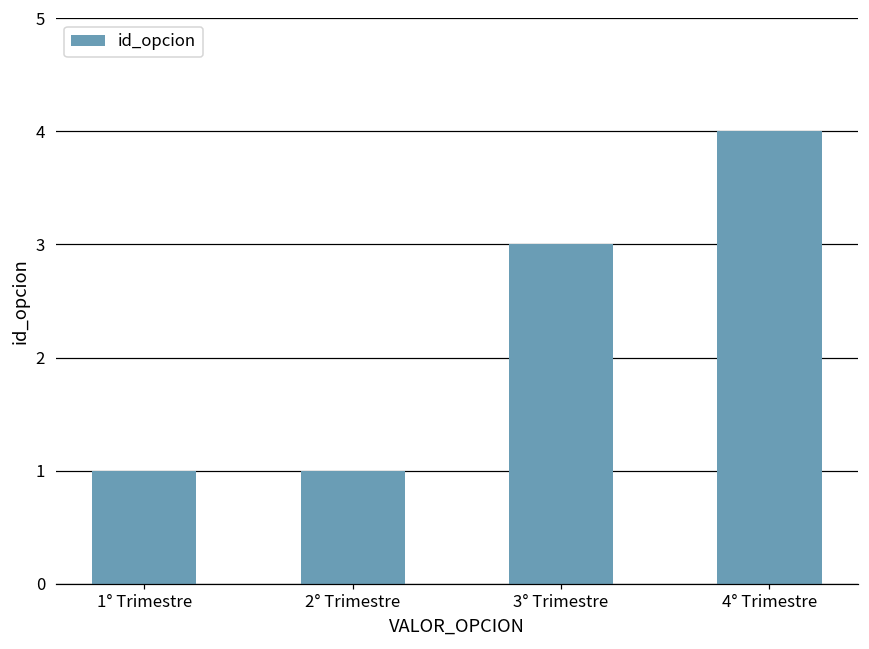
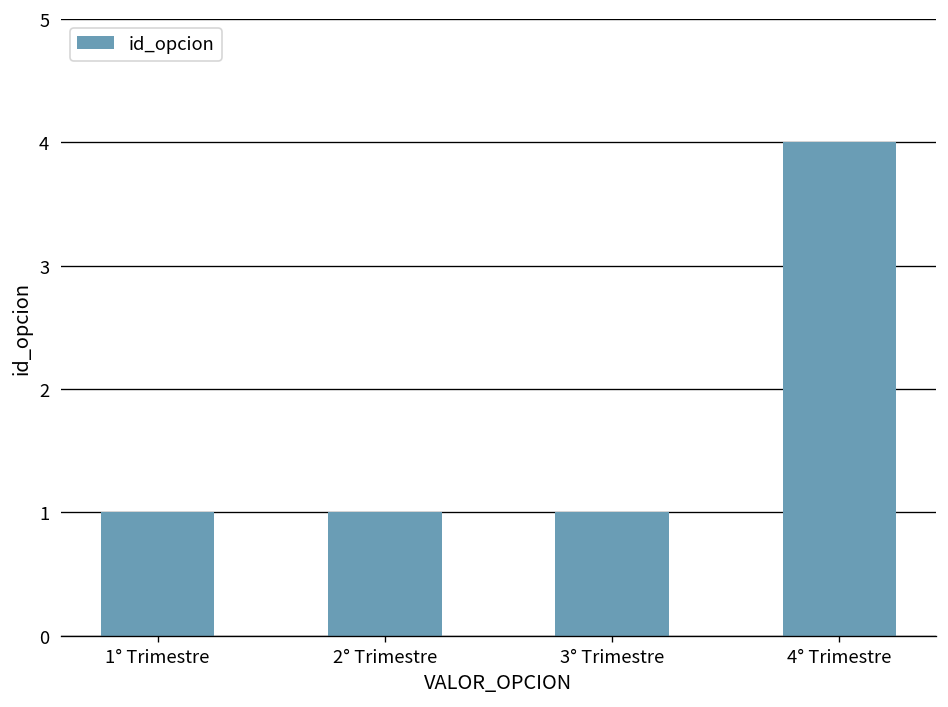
  {
    "1° Trimestre": 1,
    "2° Trimestre": 1,
-   "3° Trimestre": 3,
+   "3° Trimestre": 1,
    "4° Trimestre": 4
  }
